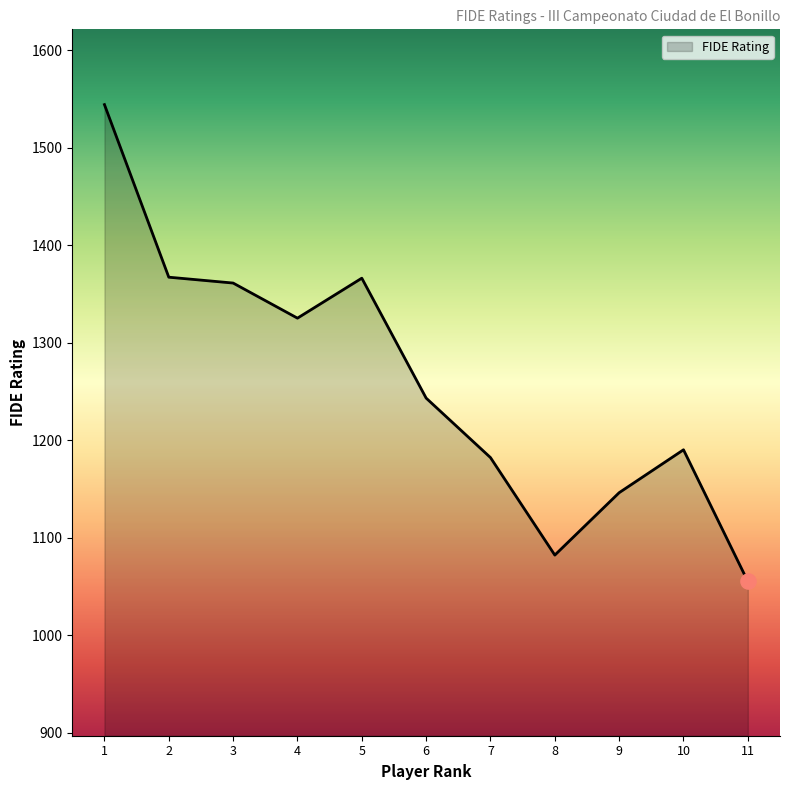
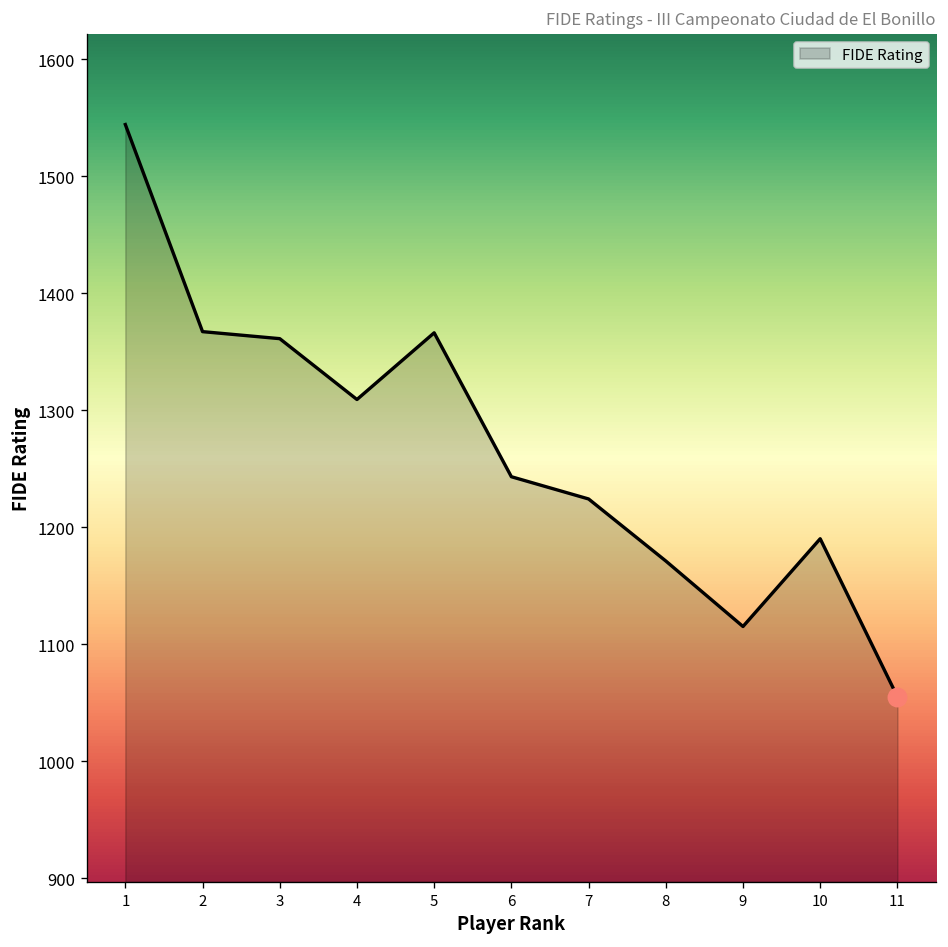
  {
    "FIDE Rating": {
      "1": 1540,
      "2": 1370,
      "3": 1360,
-     "4": 1330,
+     "4": 1310,
      "5": 1370,
      "6": 1240,
-     "7": 1180,
-     "8": 1080,
-     "9": 1150,
+     "7": 1220,
+     "8": 1170,
+     "9": 1120,
      "10": 1190
    }
  }
